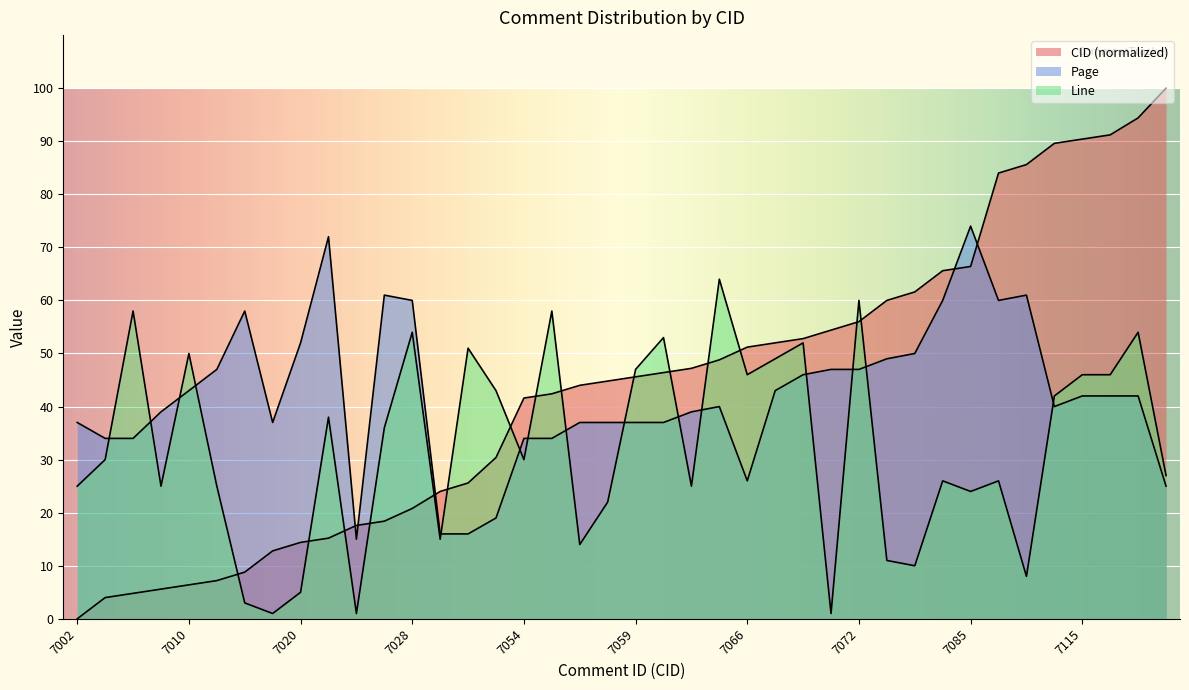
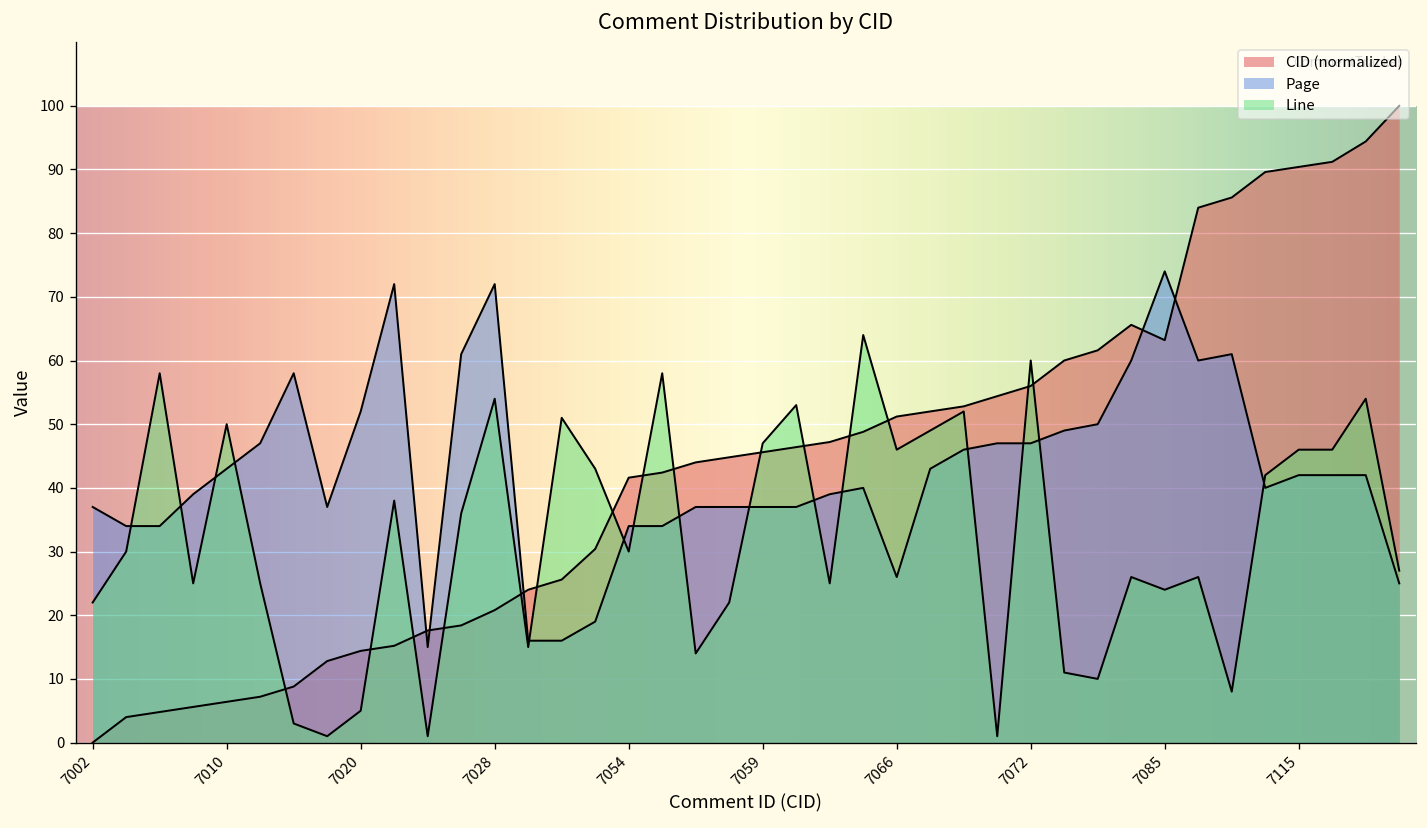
  {
    "CID (normalized)": {
      "7002": 0,
      "7010": 6,
      "7020": 14,
      "7028": 21,
      "7054": 42,
      "7059": 46,
      "7066": 51,
      "7072": 56,
-     "7085": 66,
+     "7085": 63,
      "7115": 90
    },
    "Page": {
      "7002": 37,
      "7010": 43,
      "7020": 52,
-     "7028": 60,
+     "7028": 72,
      "7054": 34,
      "7059": 37,
      "7066": 26,
      "7072": 47,
      "7085": 74,
      "7115": 42
    },
    "Line": {
-     "7002": 25,
+     "7002": 22,
      "7010": 50,
      "7020": 5,
      "7028": 54,
      "7054": 30,
      "7059": 47,
      "7066": 46,
      "7072": 60,
      "7085": 24,
      "7115": 46
    }
  }
